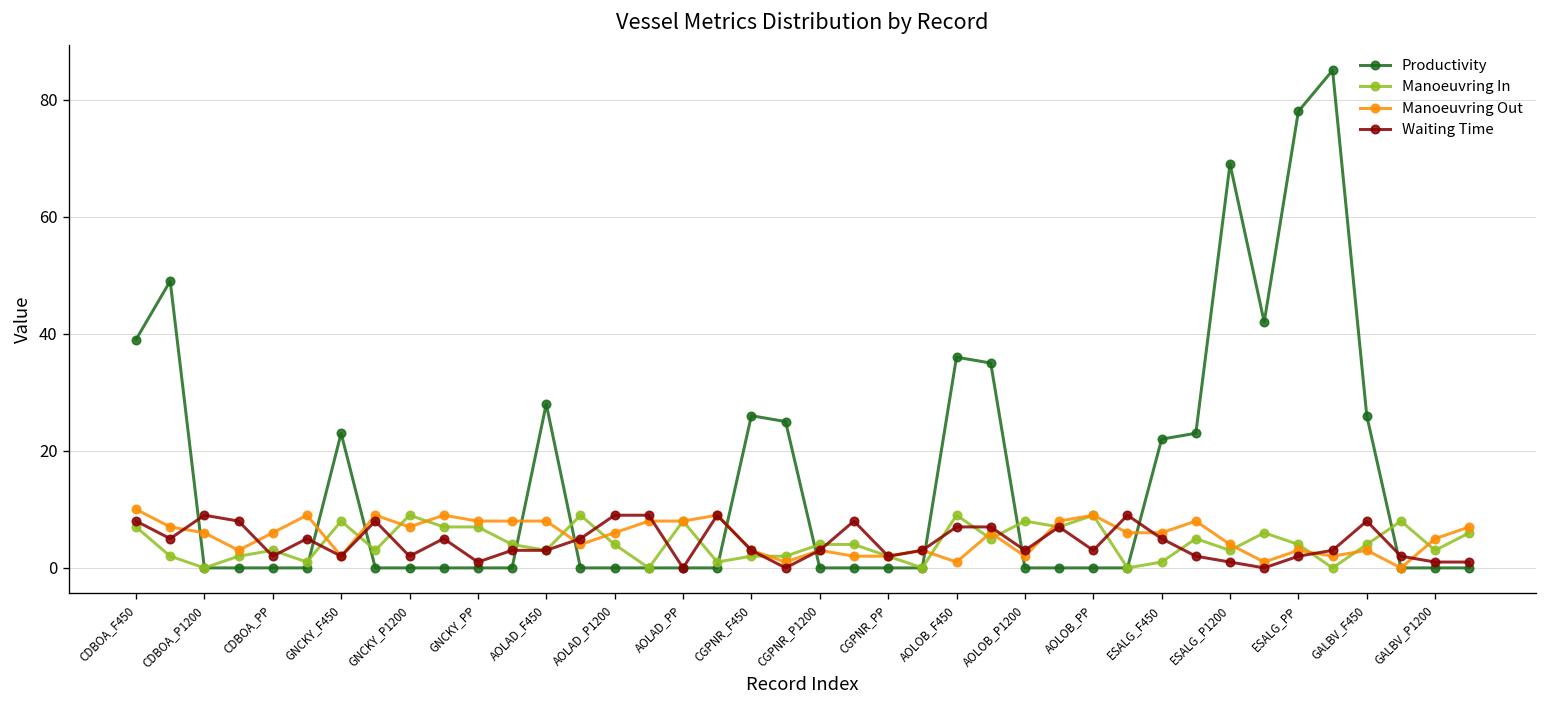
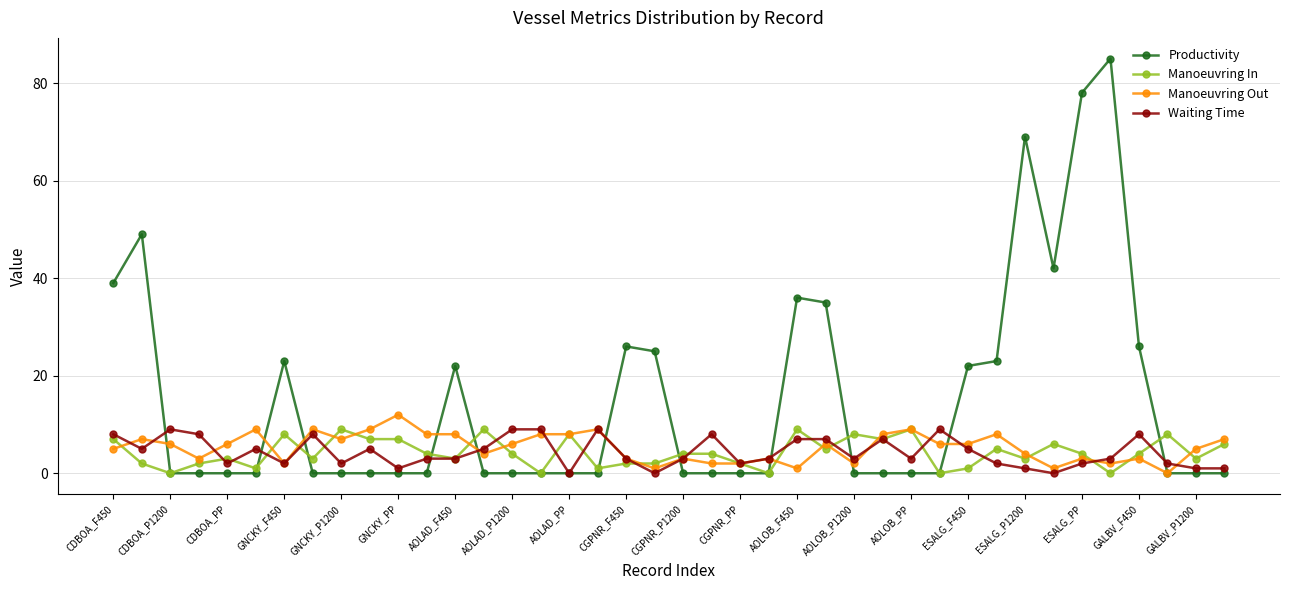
  {
    "Productivity": {
      "CDBOA_F450": 39,
      "CDBOA_PP": 0,
      "GNCKY_F450": 23,
      "GNCKY_P1200": 0,
      "GNCKY_PP": 0,
-     "AOLAD_F450": 28,
+     "AOLAD_F450": 22,
      "AOLAD_P1200": 0,
      "CGPNR_F450": 26,
      "CGPNR_P1200": 0,
      "CGPNR_PP": 0,
      "AOLOB_F450": 36,
      "AOLOB_P1200": 0,
      "AOLOB_PP": 0,
      "ESALG_F450": 22,
      "ESALG_P1200": 69,
      "ESALG_PP": 78,
      "GALBV_F450": 26,
      "GALBV_P1200": 0
    },
    "Manoeuvring In": {
      "CDBOA_F450": 7,
      "CDBOA_PP": 3,
      "GNCKY_F450": 8,
      "GNCKY_P1200": 9,
      "GNCKY_PP": 7,
      "AOLAD_P1200": 4,
      "CGPNR_F450": 2,
      "CGPNR_P1200": 4,
      "AOLOB_F450": 9,
      "AOLOB_P1200": 8,
      "ESALG_F450": 1,
      "ESALG_P1200": 3,
      "ESALG_PP": 4,
      "GALBV_F450": 4,
      "GALBV_P1200": 3
    },
    "Manoeuvring Out": {
-     "CDBOA_F450": 10,
+     "CDBOA_F450": 5,
      "CDBOA_P1200": 6,
      "CDBOA_PP": 6,
      "GNCKY_P1200": 7,
-     "GNCKY_PP": 8,
+     "GNCKY_PP": 12,
      "AOLAD_F450": 8,
      "AOLAD_P1200": 6,
      "AOLOB_F450": 1,
      "AOLOB_P1200": 2,
      "ESALG_F450": 6,
      "ESALG_P1200": 4,
      "ESALG_PP": 3,
      "GALBV_F450": 3,
      "GALBV_P1200": 5
    },
    "Waiting Time": {
      "CDBOA_F450": 8,
      "CDBOA_P1200": 9,
      "CDBOA_PP": 2,
      "GNCKY_P1200": 2,
      "GNCKY_PP": 1,
      "AOLAD_P1200": 9,
      "AOLOB_F450": 7,
      "AOLOB_P1200": 3,
      "AOLOB_PP": 3,
      "ESALG_F450": 5,
      "ESALG_P1200": 1,
      "ESALG_PP": 2,
      "GALBV_F450": 8,
      "GALBV_P1200": 1
    }
  }
